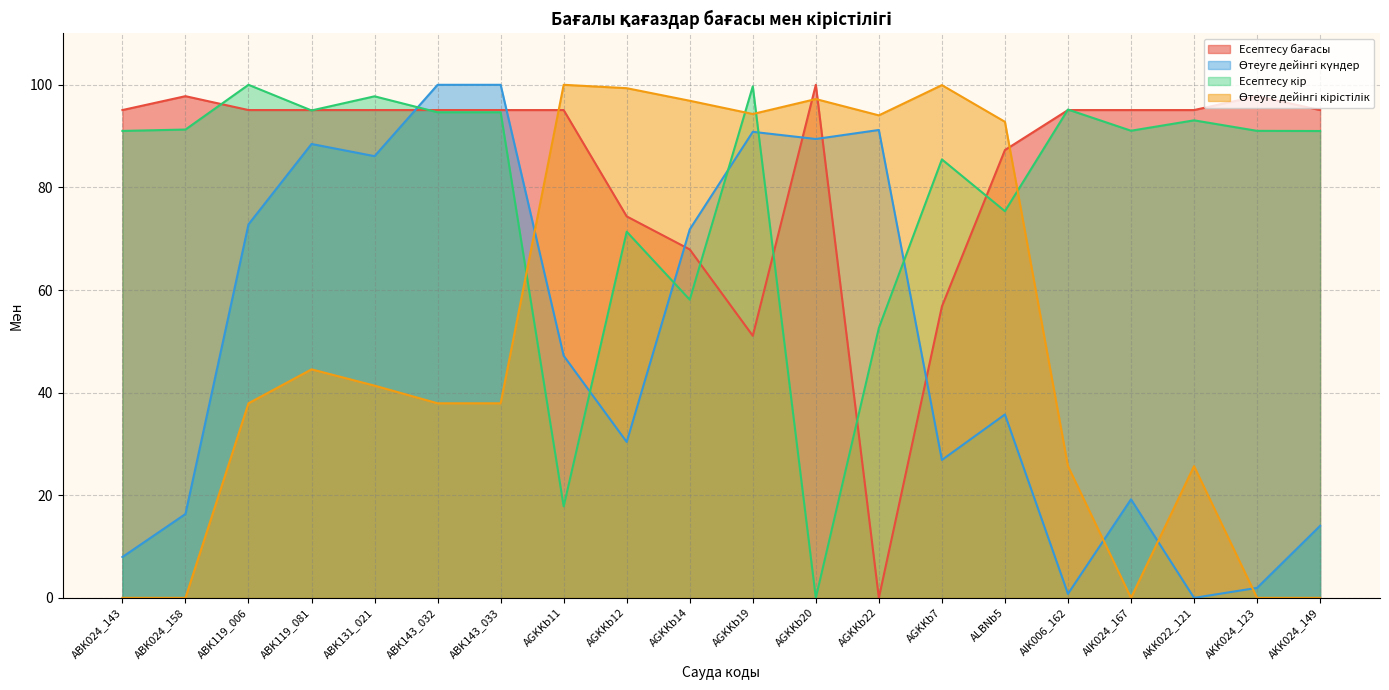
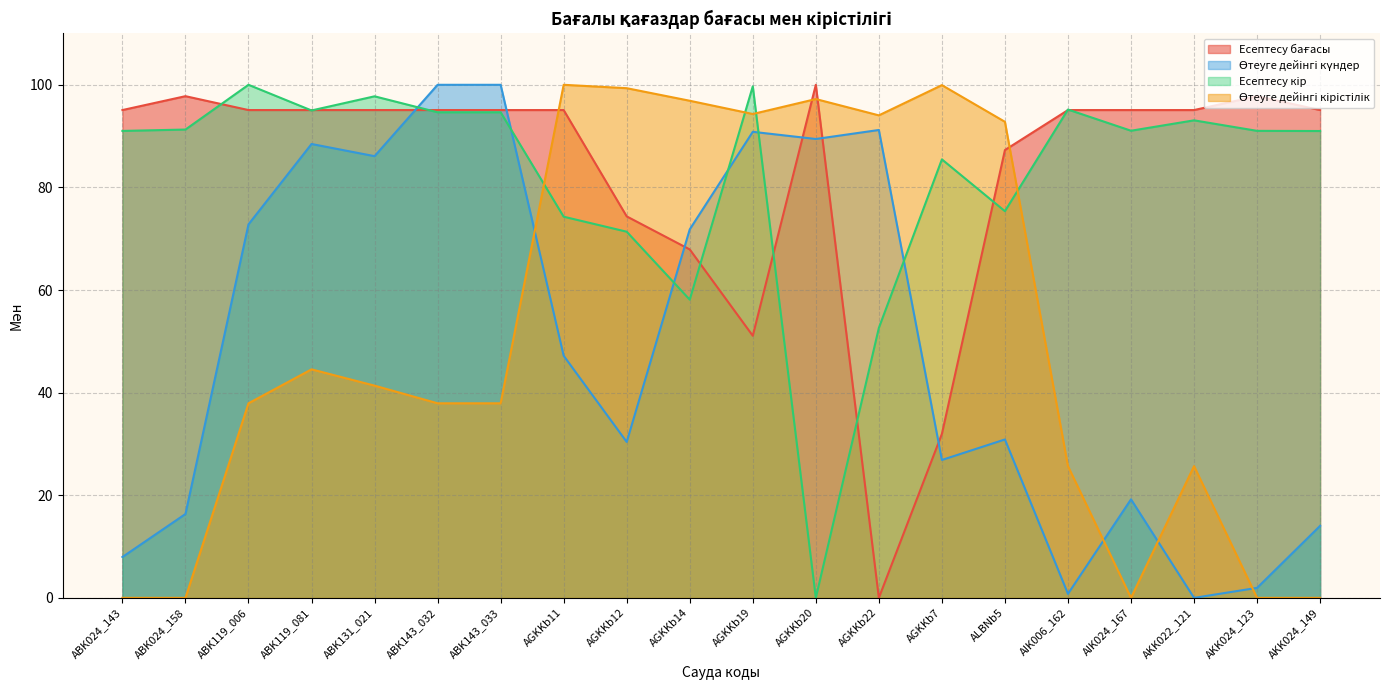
  {
    "Есептесу бағасы": {
      "ABK024_143": 95,
      "ABK024_158": 98,
      "ABK119_006": 95,
      "ABK131_021": 95,
      "AGKKb11": 95,
      "AGKKb12": 74,
      "AGKKb14": 68,
      "AGKKb19": 51,
      "AGKKb20": 100,
      "AGKKb22": 0,
-     "AGKKb7": 57,
+     "AGKKb7": 32,
      "ALBNb5": 87,
      "AIK024_167": 95,
      "AKK022_121": 95,
      "AKK024_149": 95
    },
    "Өтеуге дейінгі күндер": {
      "ABK024_143": 8,
      "ABK024_158": 16,
      "ABK119_006": 73,
      "ABK119_081": 88,
      "ABK131_021": 86,
      "ABK143_032": 100,
      "ABK143_033": 100,
      "AGKKb11": 47,
      "AGKKb12": 30,
      "AGKKb14": 72,
      "AGKKb19": 91,
      "AGKKb20": 89,
      "AGKKb22": 91,
      "AGKKb7": 27,
-     "ALBNb5": 36,
+     "ALBNb5": 31,
      "AIK006_162": 1,
      "AIK024_167": 19,
      "AKK022_121": 0,
      "AKK024_123": 2,
      "AKK024_149": 14
    },
    "Есептесу кір": {
      "ABK024_143": 91,
      "ABK024_158": 91,
      "ABK119_006": 100,
      "ABK131_021": 98,
-     "AGKKb11": 18,
+     "AGKKb11": 74,
      "AGKKb12": 71,
      "AGKKb14": 58,
      "AGKKb19": 100,
      "AGKKb20": 0,
      "AGKKb22": 53,
      "AGKKb7": 85,
      "ALBNb5": 75,
      "AIK024_167": 91,
      "AKK022_121": 93,
      "AKK024_123": 91,
      "AKK024_149": 91
    },
    "Өтеуге дейінгі кірістілік": {
      "ABK024_143": 0,
      "ABK024_158": 0,
      "ABK119_006": 38,
      "ABK119_081": 45,
      "ABK131_021": 41,
      "ABK143_032": 38,
      "ABK143_033": 38,
      "AGKKb11": 100,
      "AGKKb12": 99,
      "AGKKb14": 97,
      "AGKKb19": 94,
      "AGKKb20": 97,
      "AGKKb22": 94,
      "AGKKb7": 100,
      "ALBNb5": 93,
      "AIK006_162": 26,
      "AIK024_167": 0,
      "AKK022_121": 26,
      "AKK024_123": 0,
      "AKK024_149": 0
    }
  }
